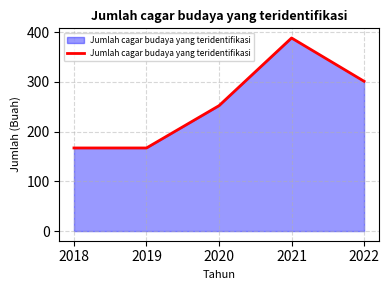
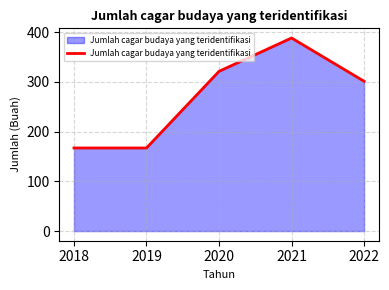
  {
    "2018": 170,
    "2019": 170,
-   "2020": 250,
+   "2020": 320,
    "2021": 390,
    "2022": 300
  }
